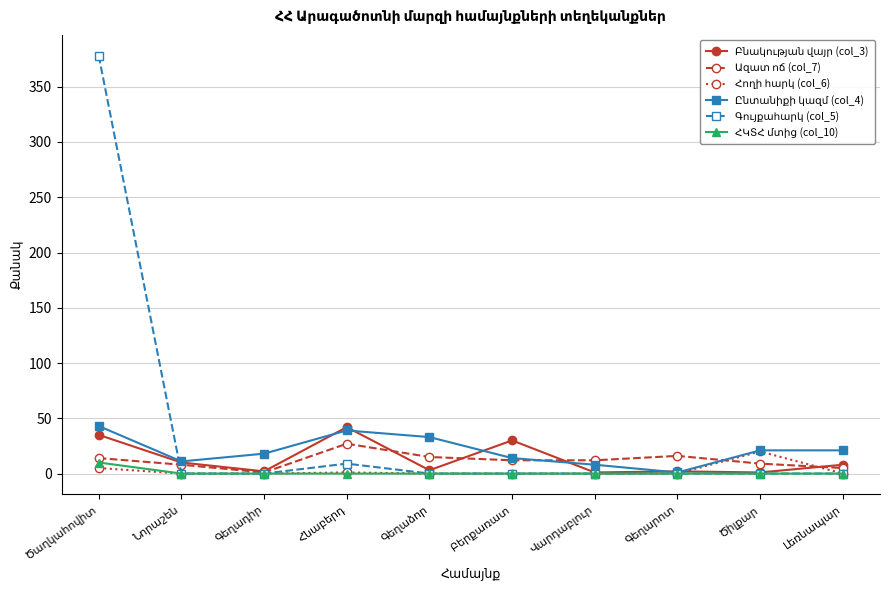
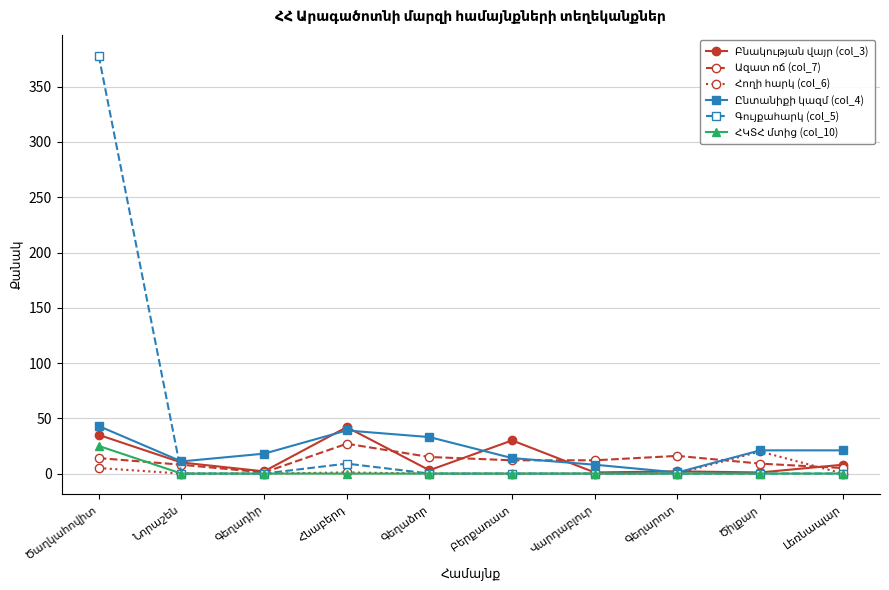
  {
    "ՀԿՏՀ մտից (col_10)": {
-     "Ծաղկահովիտ": 10
+     "Ծաղկահովիտ": 25
    }
  }
